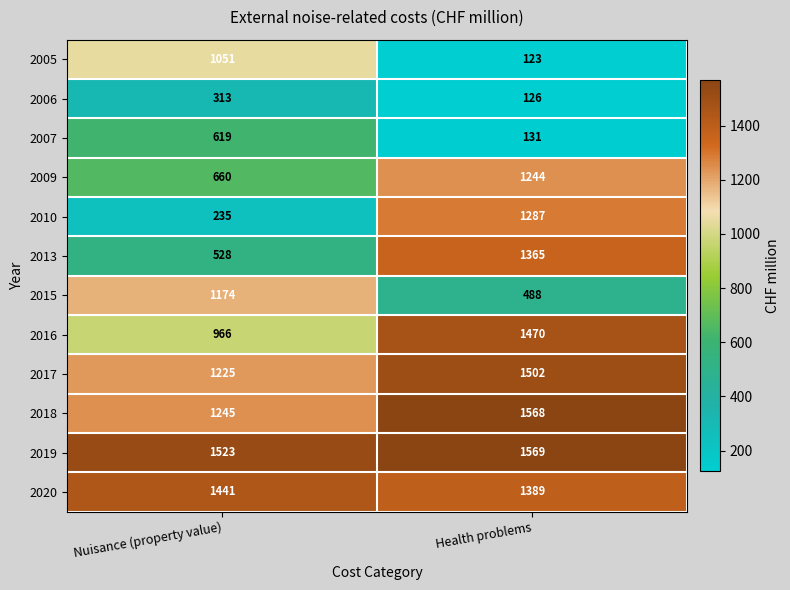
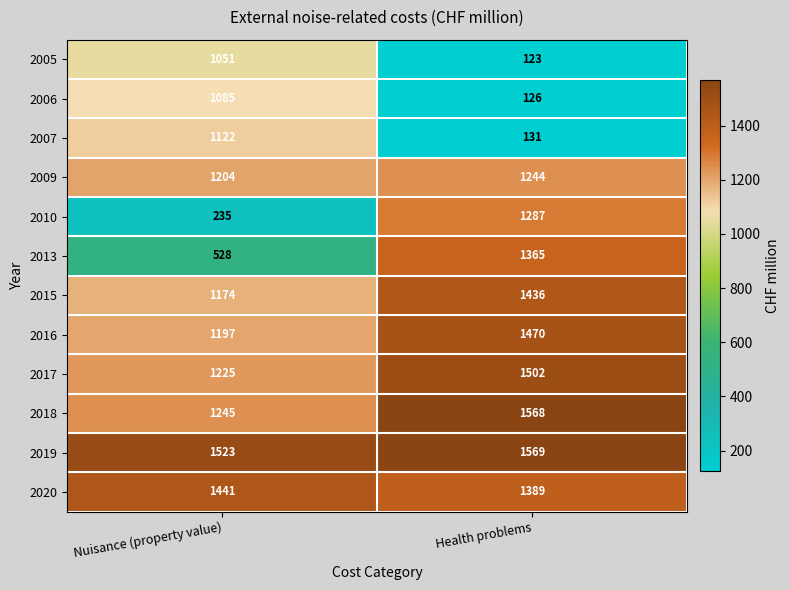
  {
    "2005": {
      "Nuisance (property value)": 1051,
      "Health problems": 123
    },
    "2006": {
-     "Nuisance (property value)": 313,
+     "Nuisance (property value)": 1085,
      "Health problems": 126
    },
    "2007": {
-     "Nuisance (property value)": 619,
+     "Nuisance (property value)": 1122,
      "Health problems": 131
    },
    "2009": {
-     "Nuisance (property value)": 660,
+     "Nuisance (property value)": 1204,
      "Health problems": 1244
    },
    "2010": {
      "Nuisance (property value)": 235,
      "Health problems": 1287
    },
    "2013": {
      "Nuisance (property value)": 528,
      "Health problems": 1365
    },
    "2015": {
      "Nuisance (property value)": 1174,
-     "Health problems": 488
+     "Health problems": 1436
    },
    "2016": {
-     "Nuisance (property value)": 966,
+     "Nuisance (property value)": 1197,
      "Health problems": 1470
    },
    "2017": {
      "Nuisance (property value)": 1225,
      "Health problems": 1502
    },
    "2018": {
      "Nuisance (property value)": 1245,
      "Health problems": 1568
    },
    "2019": {
      "Nuisance (property value)": 1523,
      "Health problems": 1569
    },
    "2020": {
      "Nuisance (property value)": 1441,
      "Health problems": 1389
    }
  }
